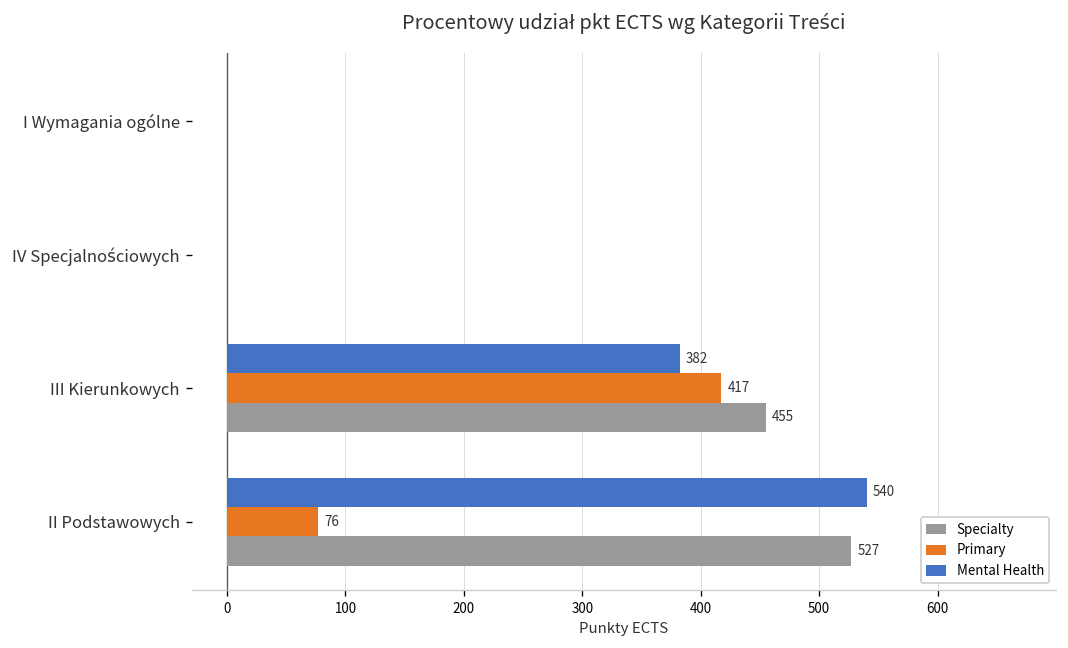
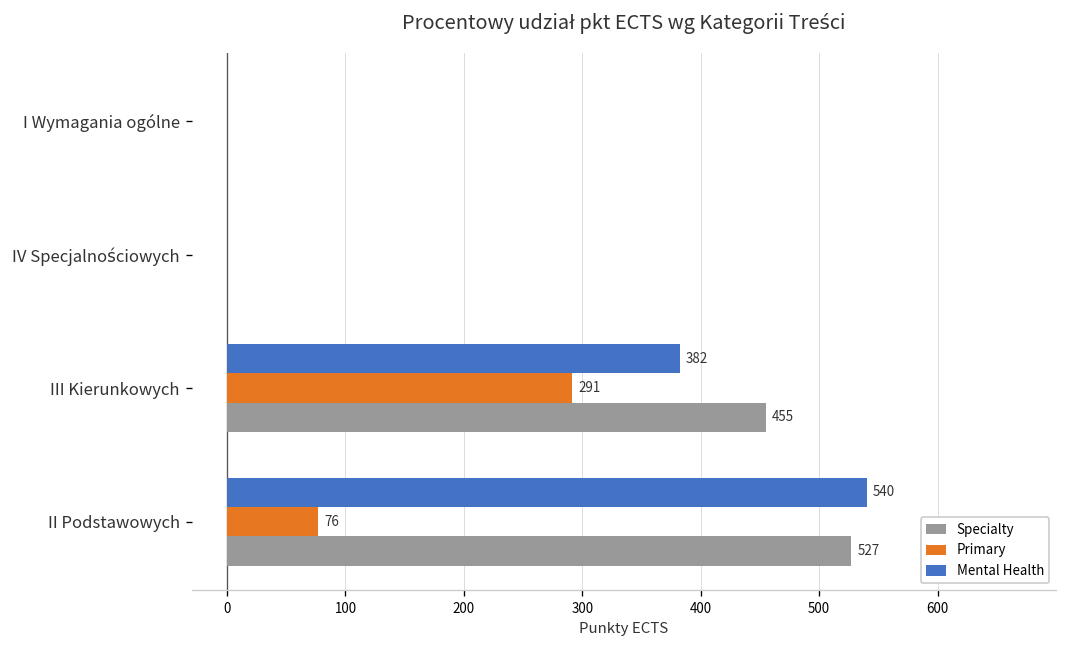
  {
    "Specialty": {
      "III Kierunkowych": 455,
      "II Podstawowych": 527
    },
    "Primary": {
-     "III Kierunkowych": 417
+     "III Kierunkowych": 291
    },
    "Mental Health": {
      "III Kierunkowych": 382,
      "II Podstawowych": 540
    }
  }
